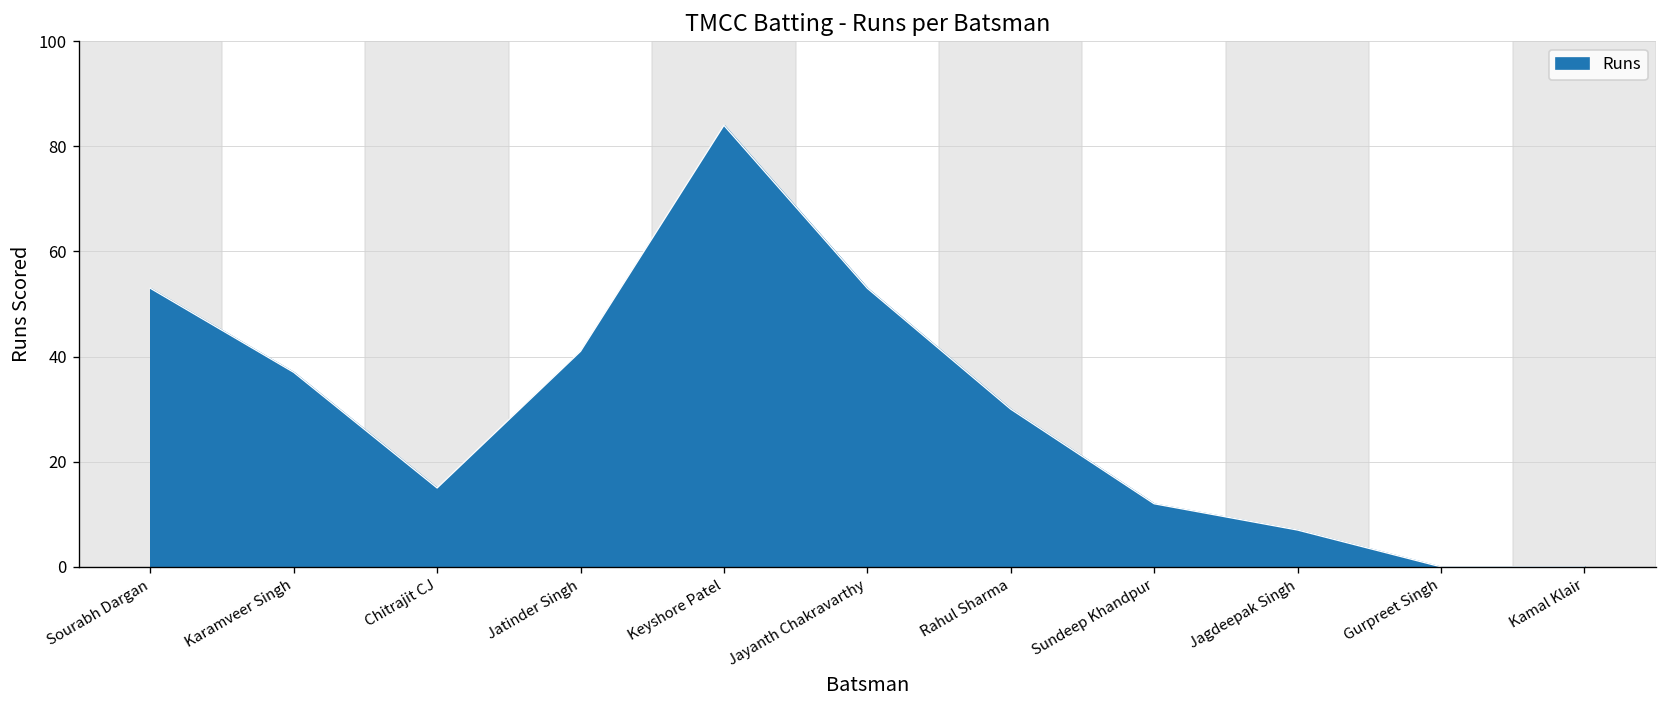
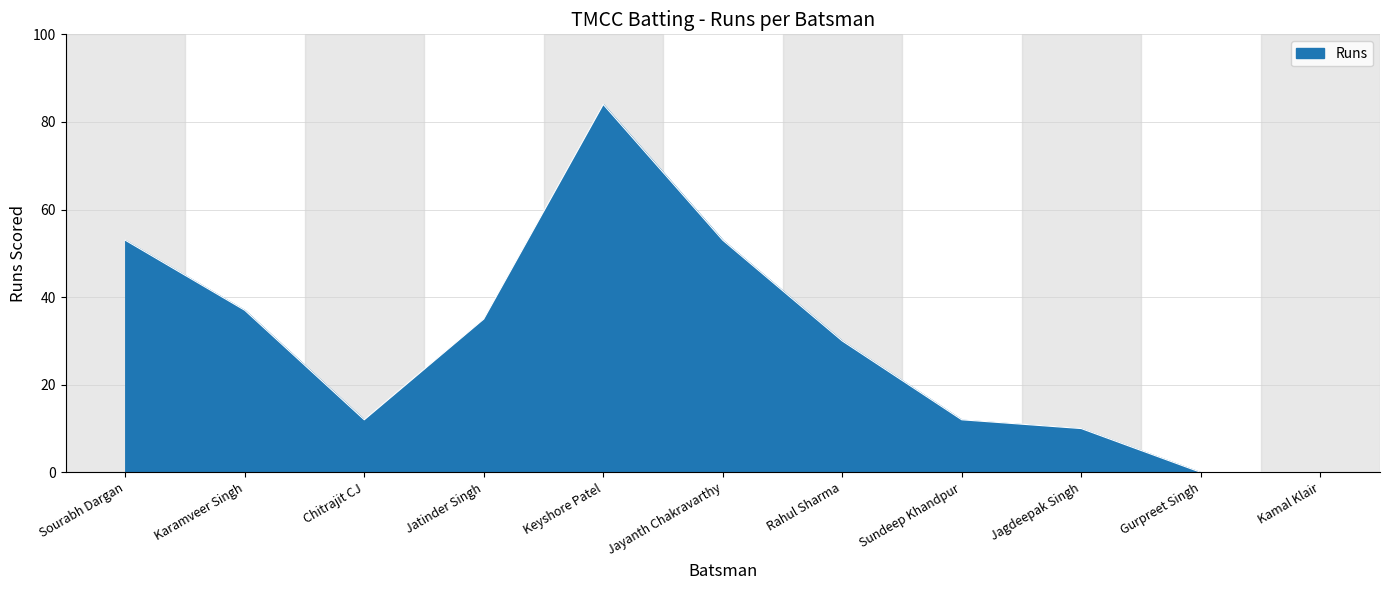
  {
    "Sourabh Dargan": 53,
    "Karamveer Singh": 37,
-   "Chitrajit CJ": 15,
-   "Jatinder Singh": 41,
+   "Chitrajit CJ": 12,
+   "Jatinder Singh": 35,
    "Keyshore Patel": 84,
    "Jayanth Chakravarthy": 53,
    "Rahul Sharma": 30,
    "Sundeep Khandpur": 12,
-   "Jagdeepak Singh": 7,
+   "Jagdeepak Singh": 10,
    "Gurpreet Singh": 0,
    "Kamal Klair": 0
  }
